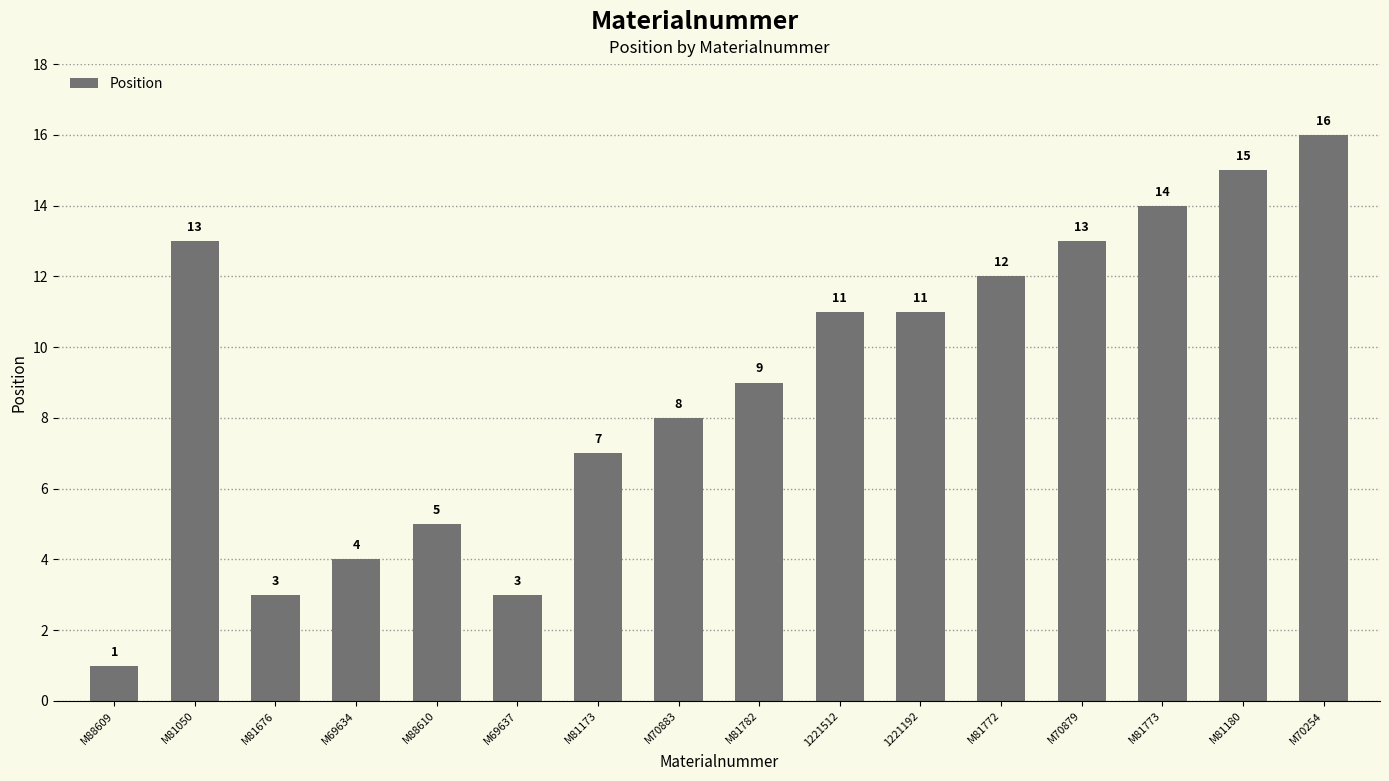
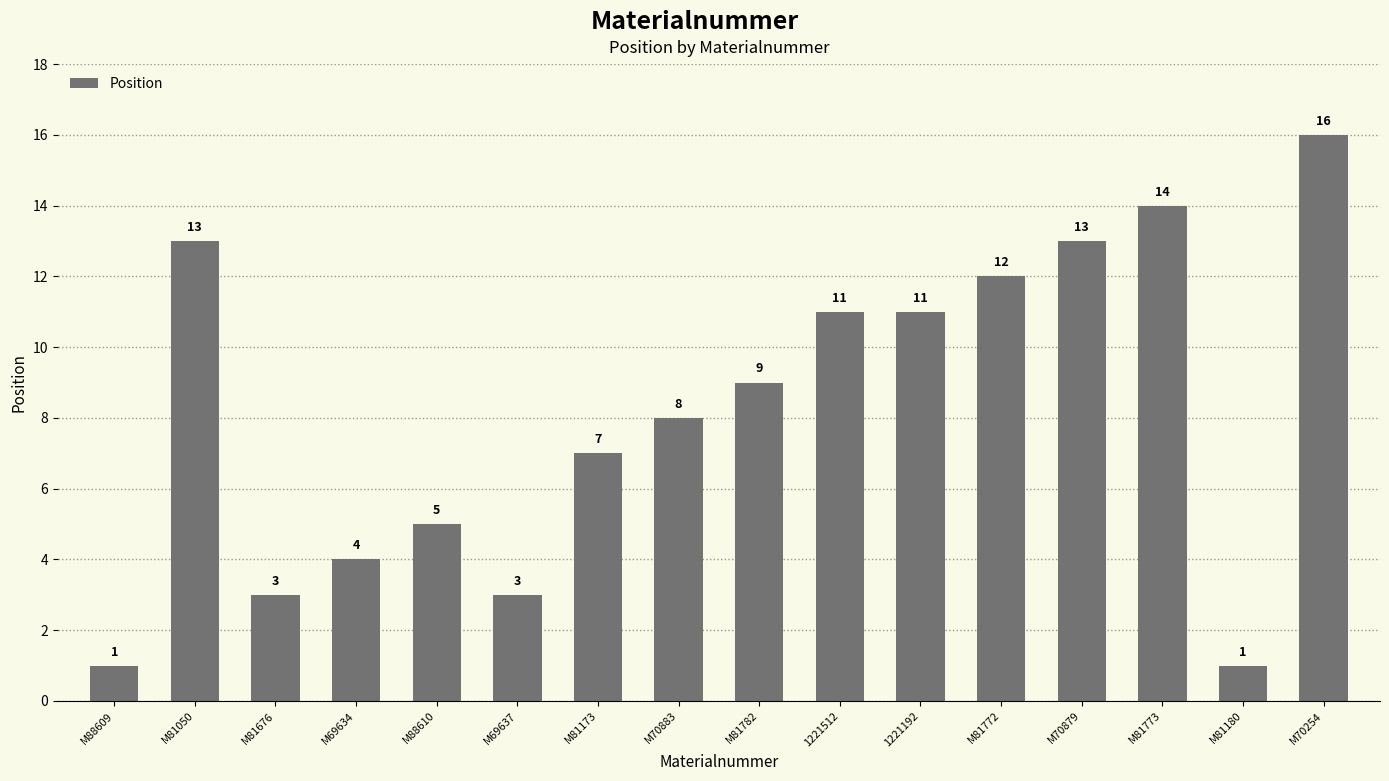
  {
    "M88609": 1,
    "M81050": 13,
    "M81676": 3,
    "M69634": 4,
    "M88610": 5,
    "M69637": 3,
    "M81173": 7,
    "M70883": 8,
    "M81782": 9,
    "1221512": 11,
    "1221192": 11,
    "M81772": 12,
    "M70879": 13,
    "M81773": 14,
-   "M81180": 15,
+   "M81180": 1,
    "M70254": 16
  }
